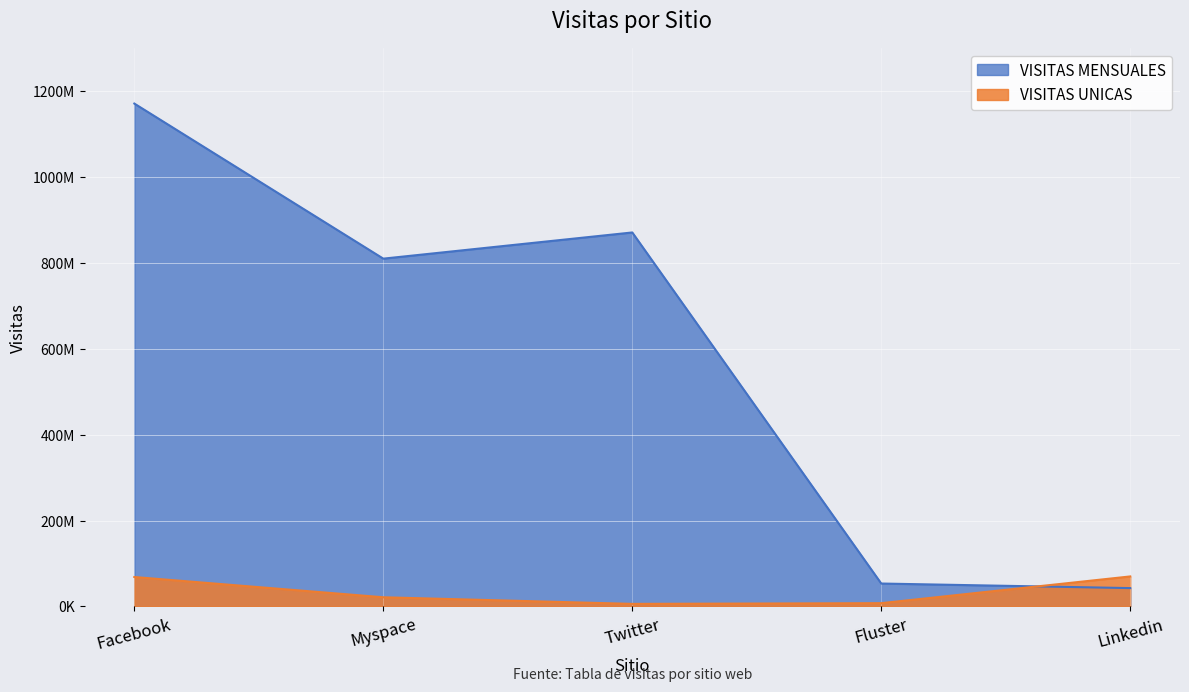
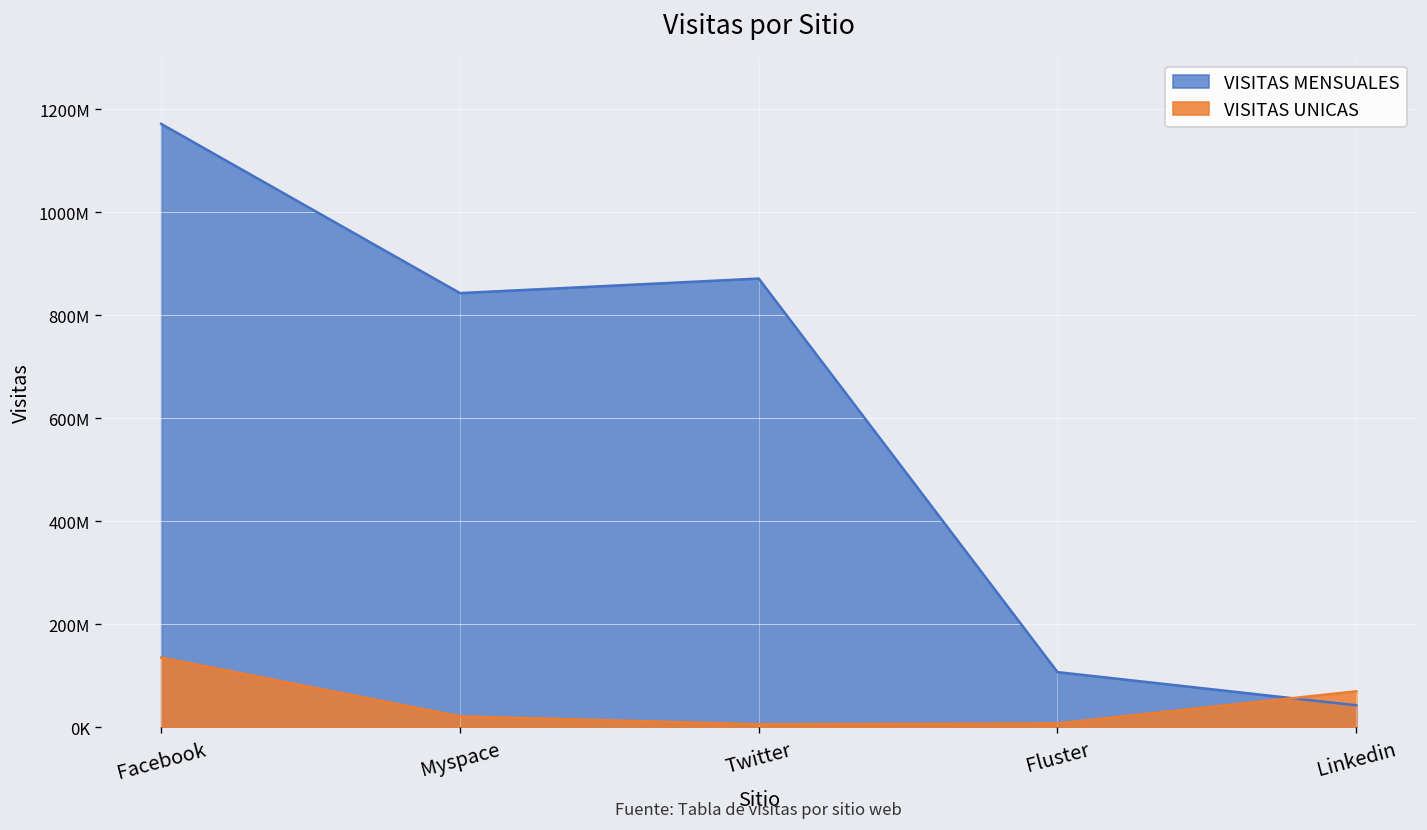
  {
    "VISITAS MENSUALES": {
      "Facebook": 1170000000,
-     "Myspace": 810000000,
+     "Myspace": 840000000,
      "Twitter": 870000000,
-     "Fluster": 50000000,
+     "Fluster": 110000000,
      "Linkedin": 40000000
    },
    "VISITAS UNICAS": {
-     "Facebook": 70000000,
+     "Facebook": 140000000,
      "Myspace": 20000000,
      "Twitter": 10000000,
      "Fluster": 10000000,
      "Linkedin": 70000000
    }
  }
